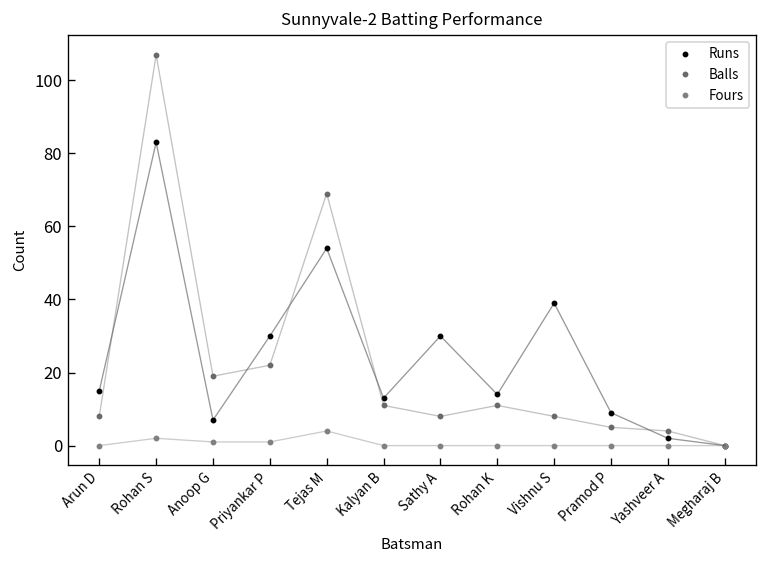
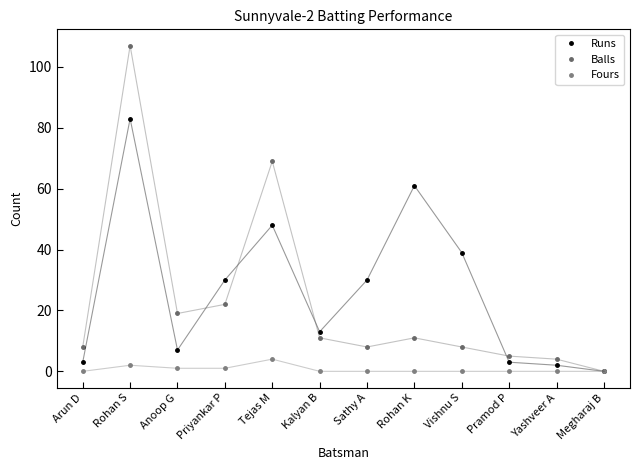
  {
    "Runs": {
-     "Arun D": 15,
+     "Arun D": 3,
      "Rohan S": 83,
      "Anoop G": 7,
      "Priyankar P": 30,
-     "Tejas M": 54,
+     "Tejas M": 48,
      "Kalyan B": 13,
      "Sathy A": 30,
-     "Rohan K": 14,
+     "Rohan K": 61,
      "Vishnu S": 39,
-     "Pramod P": 9,
+     "Pramod P": 3,
      "Yashveer A": 2
    }
  }
